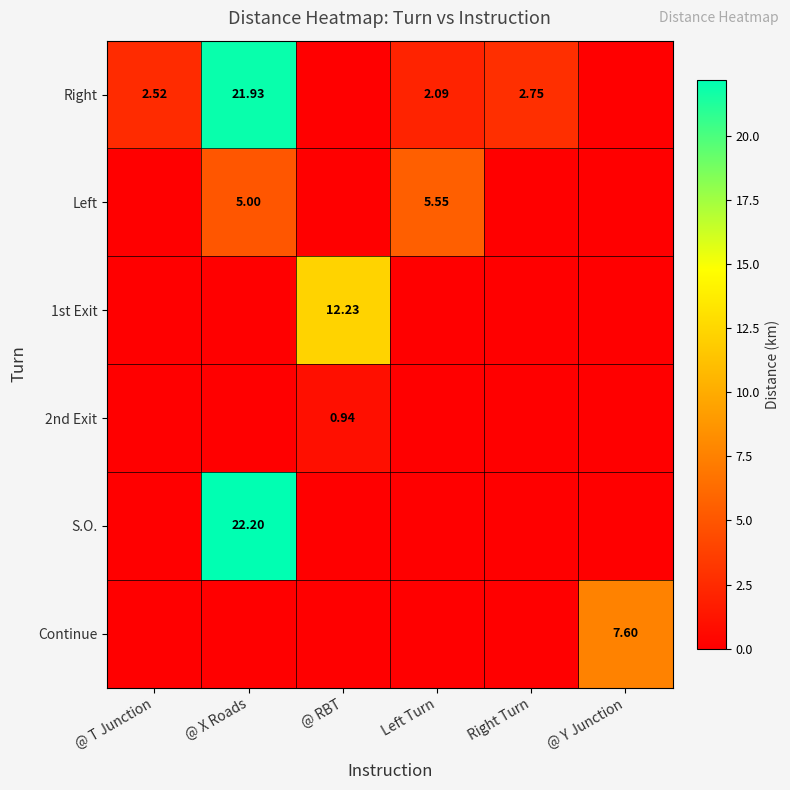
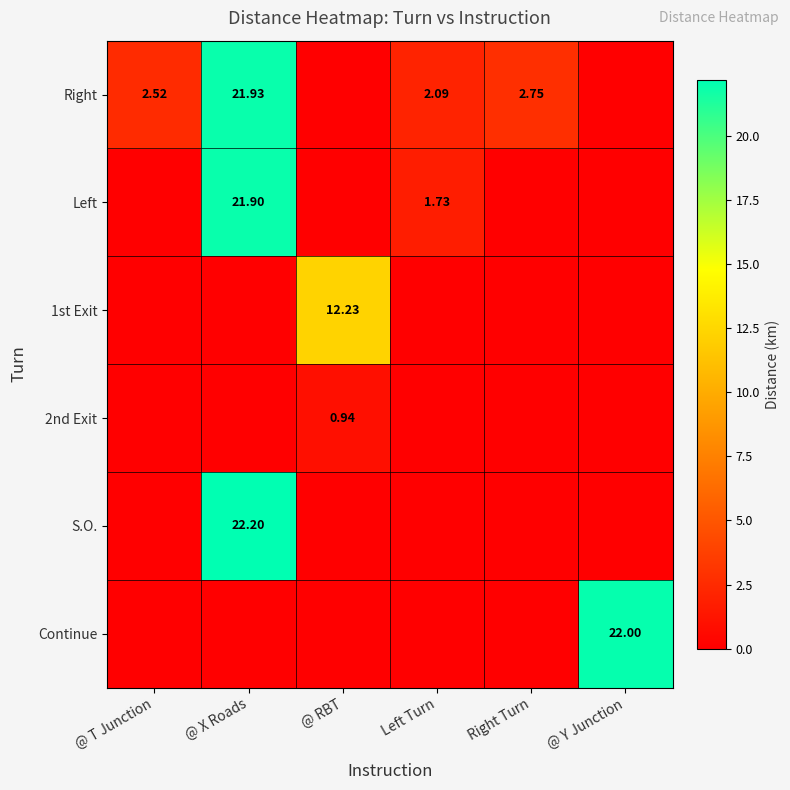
  {
    "Right": {
      "@ T Junction": 2.52,
      "@ X Roads": 21.93,
      "Left Turn": 2.09,
      "Right Turn": 2.75
    },
    "Left": {
-     "@ X Roads": 5.00,
-     "Left Turn": 5.55
+     "@ X Roads": 21.90,
+     "Left Turn": 1.73
    },
    "1st Exit": {
      "@ RBT": 12.23
    },
    "2nd Exit": {
      "@ RBT": 0.94
    },
    "S.O.": {
      "@ X Roads": 22.20
    },
    "Continue": {
-     "@ Y Junction": 7.60
+     "@ Y Junction": 22.00
    }
  }
